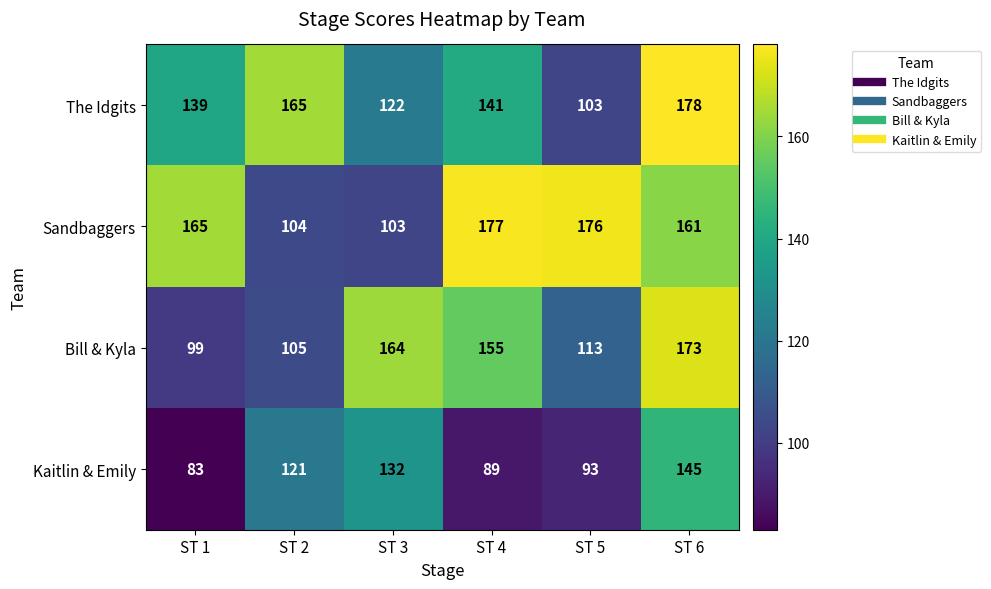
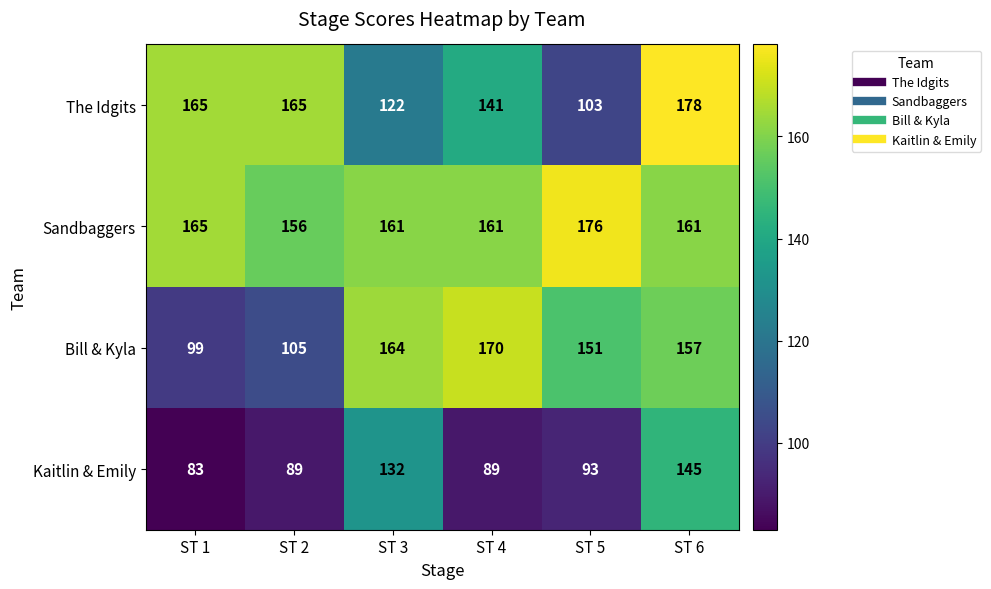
  {
    "The Idgits": {
-     "ST 1": 139,
+     "ST 1": 165,
      "ST 2": 165,
      "ST 3": 122,
      "ST 4": 141,
      "ST 5": 103,
      "ST 6": 178
    },
    "Sandbaggers": {
      "ST 1": 165,
-     "ST 2": 104,
-     "ST 3": 103,
-     "ST 4": 177,
+     "ST 2": 156,
+     "ST 3": 161,
+     "ST 4": 161,
      "ST 5": 176,
      "ST 6": 161
    },
    "Bill & Kyla": {
      "ST 1": 99,
      "ST 2": 105,
      "ST 3": 164,
-     "ST 4": 155,
-     "ST 5": 113,
-     "ST 6": 173
+     "ST 4": 170,
+     "ST 5": 151,
+     "ST 6": 157
    },
    "Kaitlin & Emily": {
      "ST 1": 83,
-     "ST 2": 121,
+     "ST 2": 89,
      "ST 3": 132,
      "ST 4": 89,
      "ST 5": 93,
      "ST 6": 145
    }
  }
